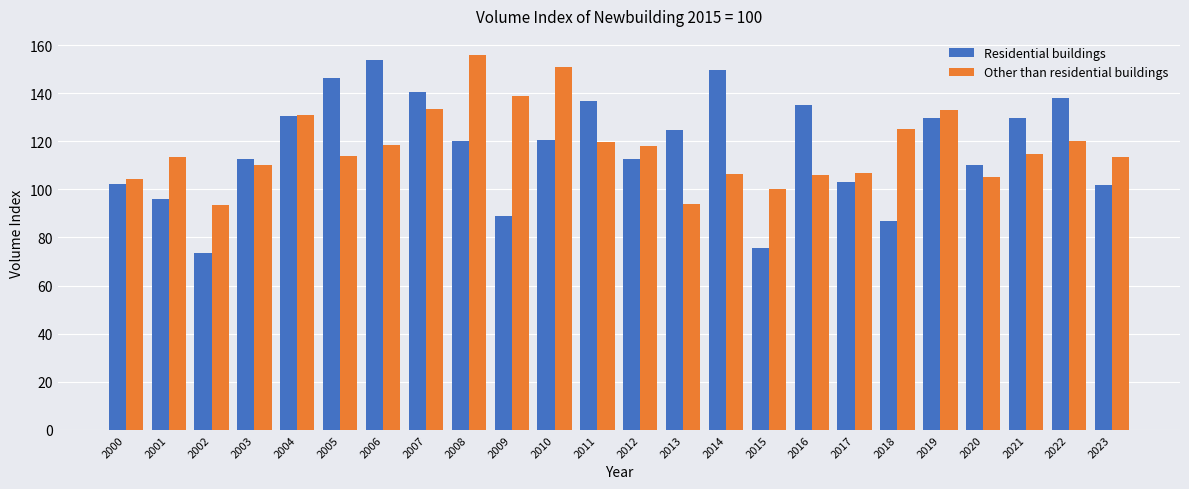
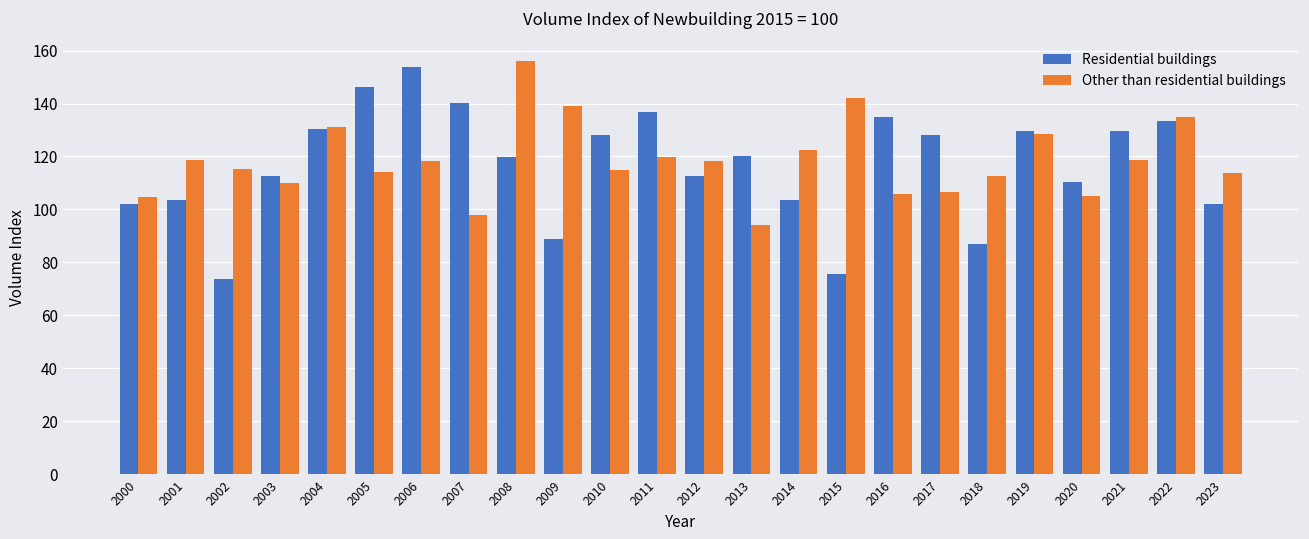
  {
    "Residential buildings": {
      "2000": 102,
-     "2001": 96,
+     "2001": 103,
      "2002": 74,
      "2003": 113,
      "2004": 131,
      "2005": 146,
      "2006": 154,
      "2007": 140,
      "2008": 120,
      "2009": 89,
-     "2010": 121,
+     "2010": 128,
      "2011": 137,
      "2012": 113,
-     "2013": 125,
-     "2014": 150,
+     "2013": 120,
+     "2014": 104,
      "2015": 76,
      "2016": 135,
-     "2017": 103,
+     "2017": 128,
      "2018": 87,
      "2019": 130,
      "2020": 110,
      "2021": 130,
-     "2022": 138,
+     "2022": 134,
      "2023": 102
    },
    "Other than residential buildings": {
      "2000": 105,
-     "2001": 114,
-     "2002": 94,
+     "2001": 119,
+     "2002": 115,
      "2003": 110,
      "2004": 131,
      "2005": 114,
      "2006": 118,
-     "2007": 133,
+     "2007": 98,
      "2008": 156,
      "2009": 139,
-     "2010": 151,
+     "2010": 115,
      "2011": 120,
      "2012": 118,
      "2013": 94,
-     "2014": 107,
-     "2015": 100,
+     "2014": 122,
+     "2015": 142,
      "2016": 106,
      "2017": 107,
-     "2018": 125,
-     "2019": 133,
+     "2018": 113,
+     "2019": 129,
      "2020": 105,
-     "2021": 115,
-     "2022": 120,
+     "2021": 119,
+     "2022": 135,
      "2023": 114
    }
  }
